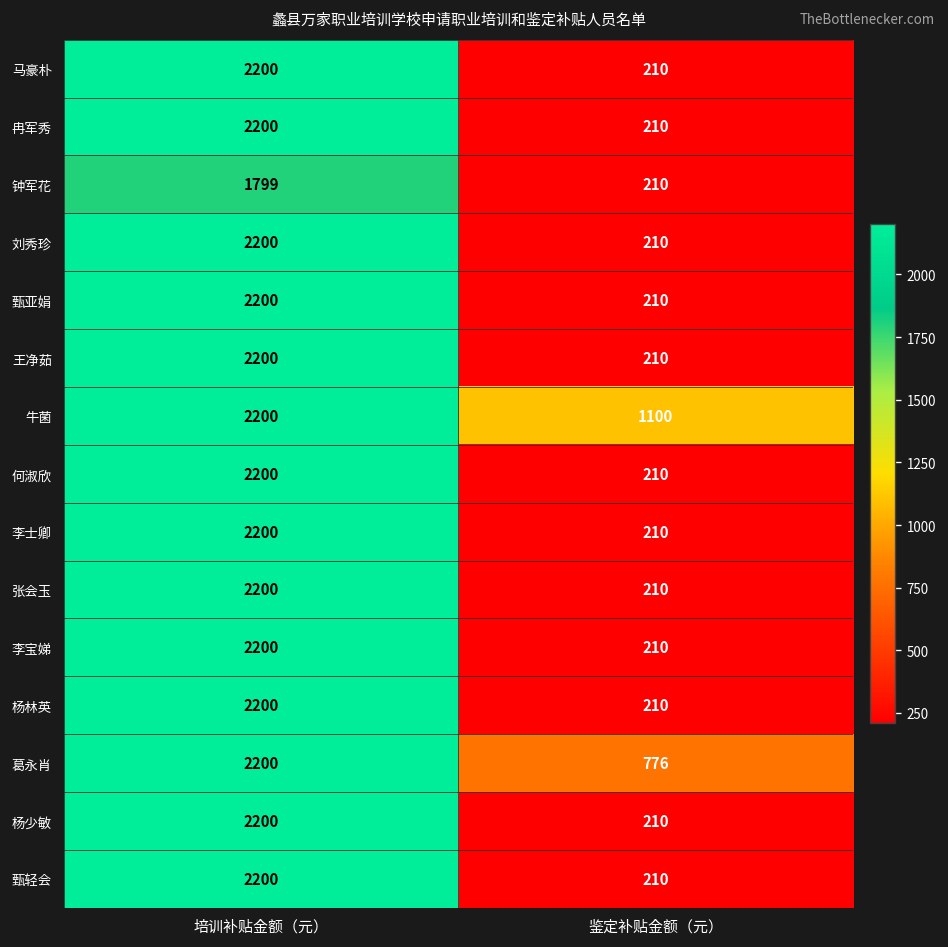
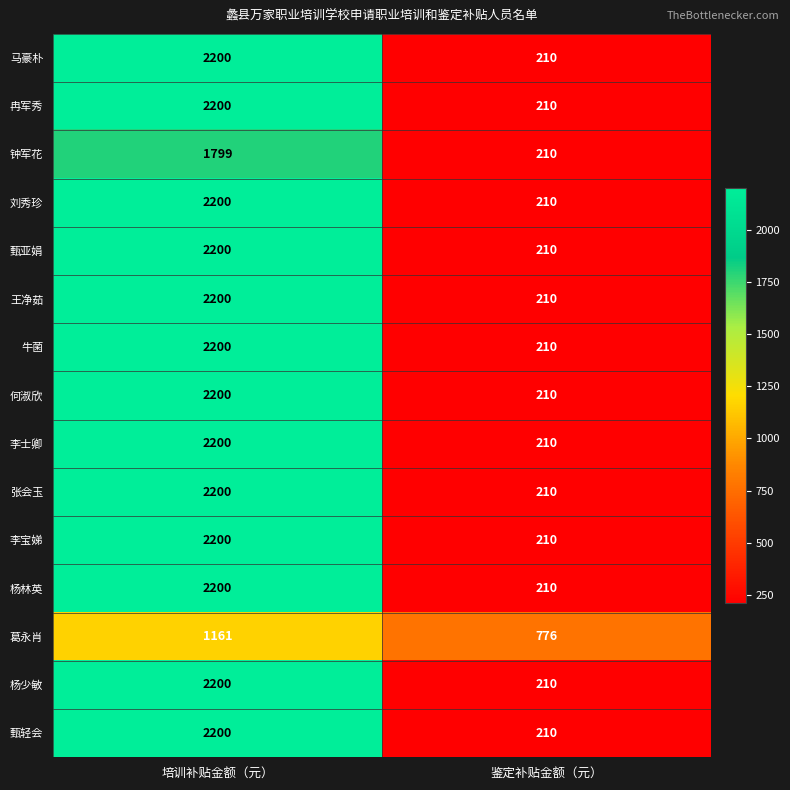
  {
    "马豪朴": {
      "培训补贴金额（元）": 2200,
      "鉴定补贴金额（元）": 210
    },
    "冉军秀": {
      "培训补贴金额（元）": 2200,
      "鉴定补贴金额（元）": 210
    },
    "钟军花": {
      "培训补贴金额（元）": 1799,
      "鉴定补贴金额（元）": 210
    },
    "刘秀珍": {
      "培训补贴金额（元）": 2200,
      "鉴定补贴金额（元）": 210
    },
    "甄亚娟": {
      "培训补贴金额（元）": 2200,
      "鉴定补贴金额（元）": 210
    },
    "王净茹": {
      "培训补贴金额（元）": 2200,
      "鉴定补贴金额（元）": 210
    },
    "牛菌": {
      "培训补贴金额（元）": 2200,
-     "鉴定补贴金额（元）": 1100
+     "鉴定补贴金额（元）": 210
    },
    "何淑欣": {
      "培训补贴金额（元）": 2200,
      "鉴定补贴金额（元）": 210
    },
    "李士卿": {
      "培训补贴金额（元）": 2200,
      "鉴定补贴金额（元）": 210
    },
    "张会玉": {
      "培训补贴金额（元）": 2200,
      "鉴定补贴金额（元）": 210
    },
    "李宝娣": {
      "培训补贴金额（元）": 2200,
      "鉴定补贴金额（元）": 210
    },
    "杨林英": {
      "培训补贴金额（元）": 2200,
      "鉴定补贴金额（元）": 210
    },
    "葛永肖": {
-     "培训补贴金额（元）": 2200,
+     "培训补贴金额（元）": 1161,
      "鉴定补贴金额（元）": 776
    },
    "杨少敏": {
      "培训补贴金额（元）": 2200,
      "鉴定补贴金额（元）": 210
    },
    "甄轻会": {
      "培训补贴金额（元）": 2200,
      "鉴定补贴金额（元）": 210
    }
  }
